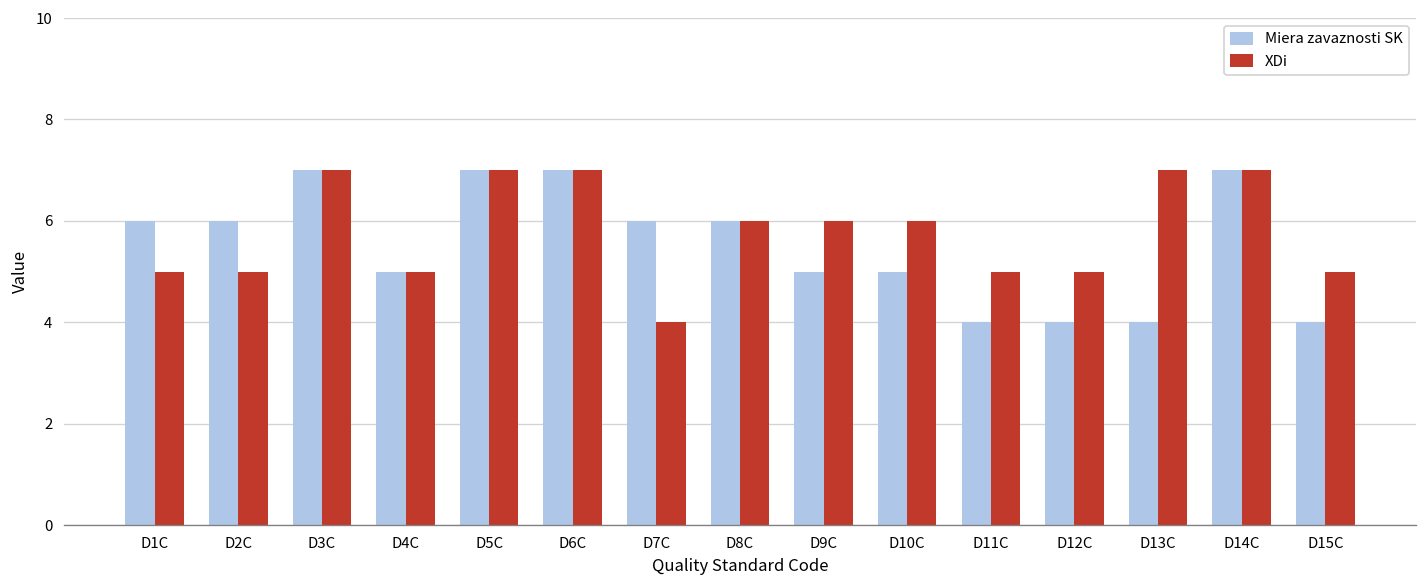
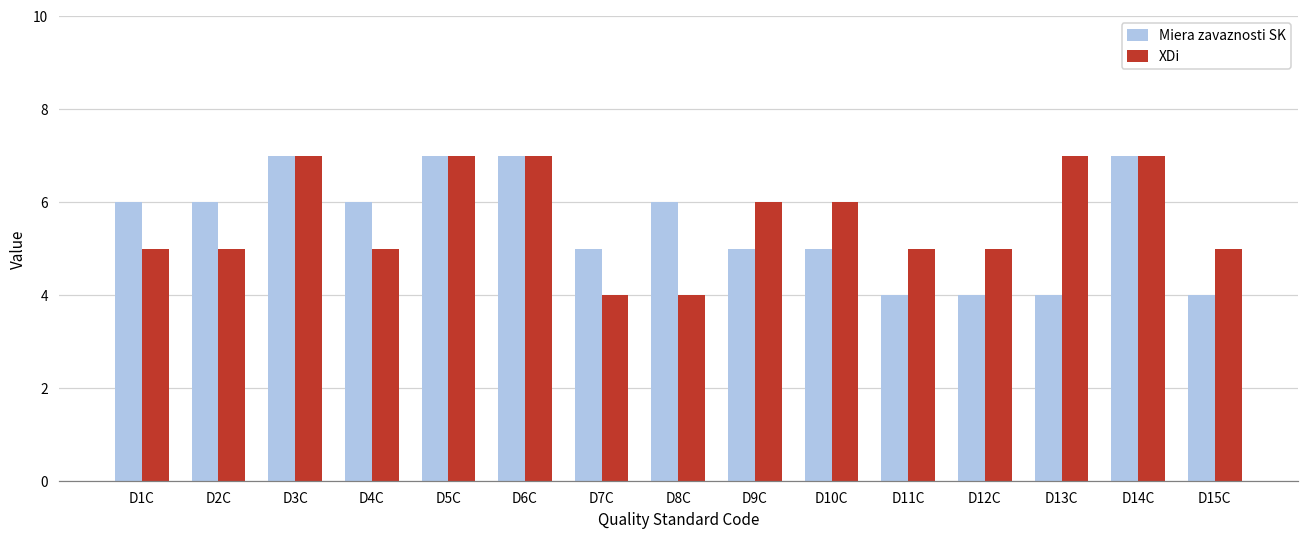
  {
    "Miera zavaznosti SK": {
      "D1C": 6,
      "D2C": 6,
      "D3C": 7,
-     "D4C": 5,
+     "D4C": 6,
      "D5C": 7,
      "D6C": 7,
-     "D7C": 6,
+     "D7C": 5,
      "D8C": 6,
      "D9C": 5,
      "D10C": 5,
      "D11C": 4,
      "D12C": 4,
      "D13C": 4,
      "D14C": 7,
      "D15C": 4
    },
    "XDi": {
      "D1C": 5,
      "D2C": 5,
      "D3C": 7,
      "D4C": 5,
      "D5C": 7,
      "D6C": 7,
      "D7C": 4,
-     "D8C": 6,
+     "D8C": 4,
      "D9C": 6,
      "D10C": 6,
      "D11C": 5,
      "D12C": 5,
      "D13C": 7,
      "D14C": 7,
      "D15C": 5
    }
  }
